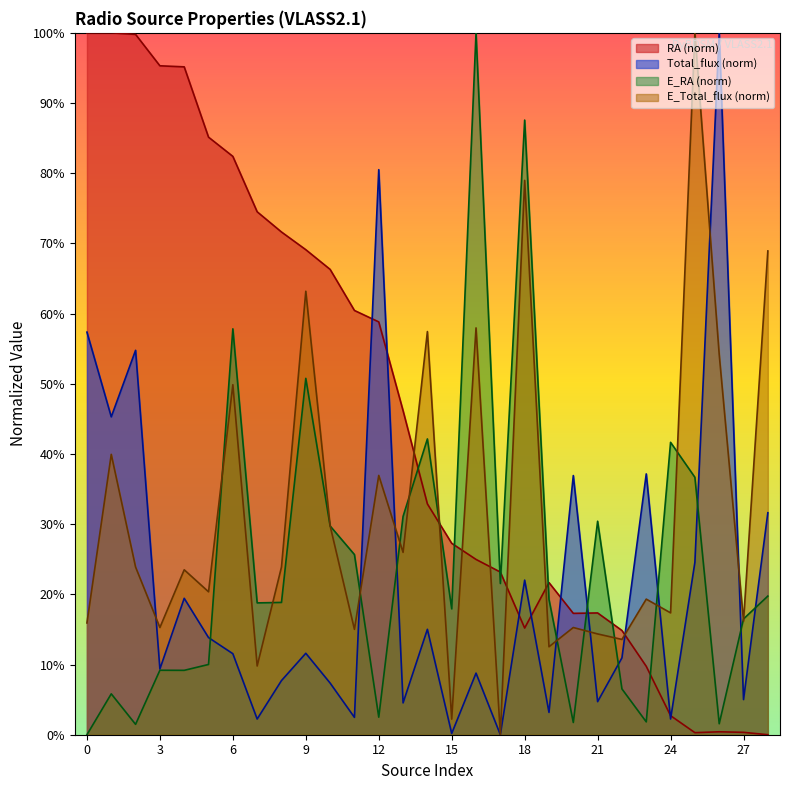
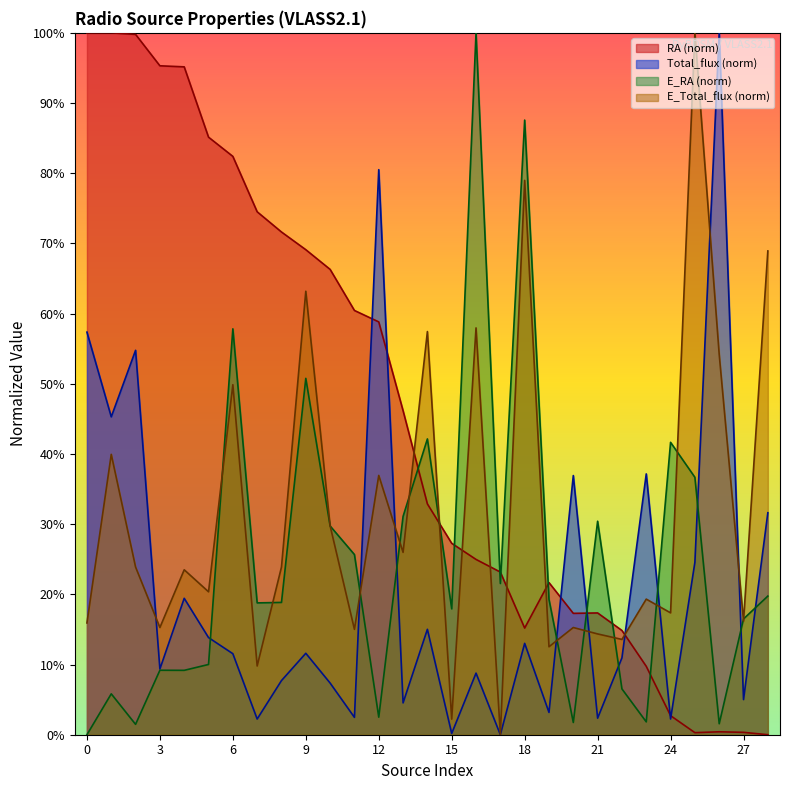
  {
    "RA (norm)": {
      "0": "100%",
      "3": "95%",
      "6": "82%",
      "9": "69%",
      "12": "59%",
      "15": "27%",
      "18": "15%",
      "21": "17%",
      "24": "3%",
      "27": "0%"
    },
    "Total_flux (norm)": {
      "0": "57%",
      "6": "12%",
      "9": "12%",
      "12": "81%",
      "15": "0%",
-     "18": "22%",
-     "21": "5%",
+     "18": "13%",
+     "21": "2%",
      "24": "2%",
      "27": "5%"
    },
    "E_RA (norm)": {
      "0": "0%",
      "6": "58%",
      "9": "51%",
      "12": "3%",
      "15": "18%",
      "18": "88%",
      "21": "30%",
      "24": "42%"
    },
    "E_Total_flux (norm)": {
      "0": "16%",
      "3": "15%",
      "6": "50%",
      "9": "63%",
      "12": "37%",
      "15": "2%",
      "18": "79%",
      "21": "14%",
      "24": "17%"
    }
  }
